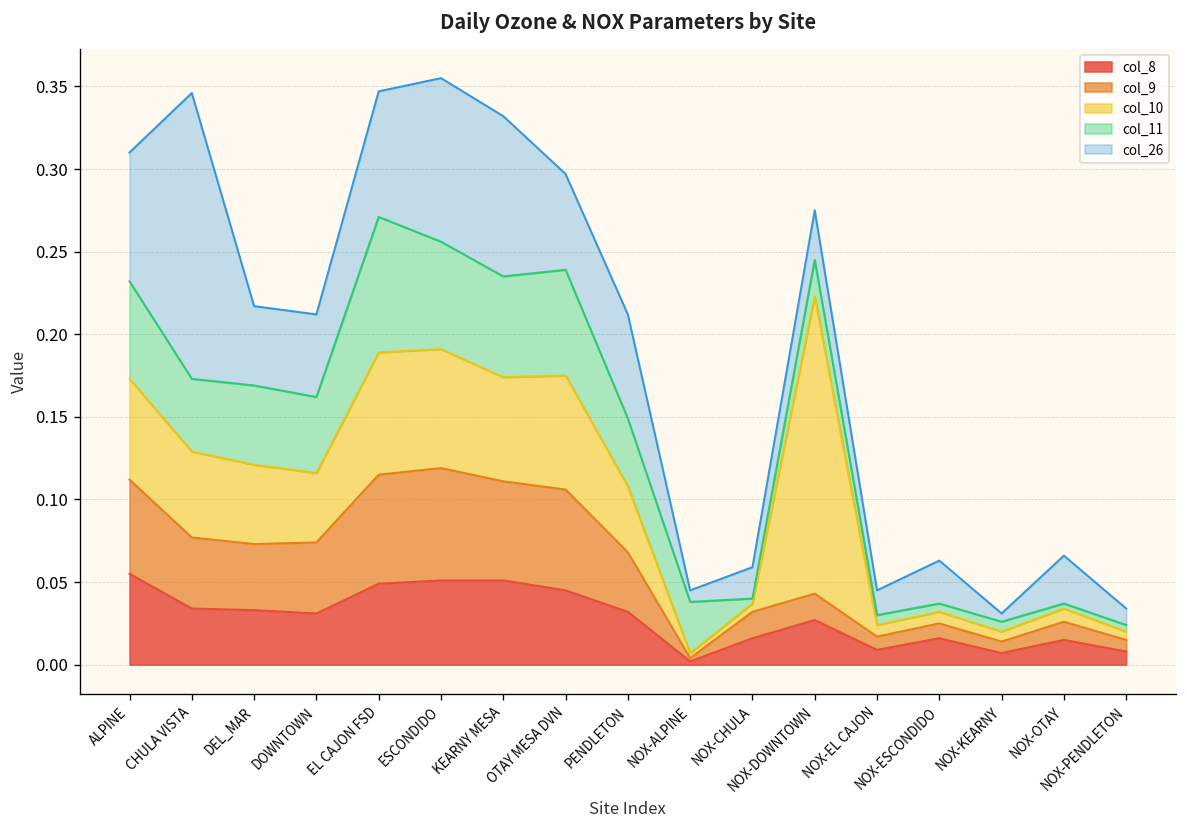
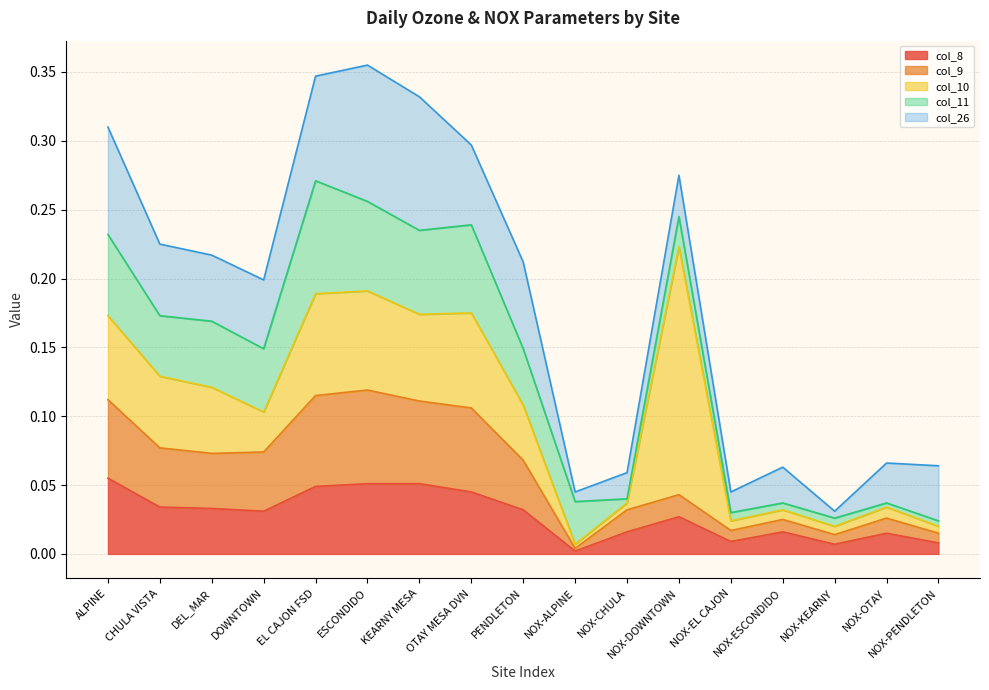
  {
    "col_10": {
      "ALPINE": 0.061,
      "CHULA VISTA": 0.052,
      "DEL_MAR": 0.048,
-     "DOWNTOWN": 0.042,
+     "DOWNTOWN": 0.029,
      "EL CAJON FSD": 0.074,
      "ESCONDIDO": 0.072,
      "KEARNY MESA": 0.063,
      "OTAY MESA DVN": 0.069,
      "PENDLETON": 0.040,
      "NOX-ALPINE": 0.003,
      "NOX-CHULA": 0.005,
      "NOX-DOWNTOWN": 0.180,
      "NOX-EL CAJON": 0.007,
      "NOX-ESCONDIDO": 0.007,
      "NOX-KEARNY": 0.006,
      "NOX-OTAY": 0.008,
      "NOX-PENDLETON": 0.005
    },
    "col_11": {
      "ALPINE": 0.059,
      "CHULA VISTA": 0.044,
      "DEL_MAR": 0.048,
      "DOWNTOWN": 0.046,
      "EL CAJON FSD": 0.082,
      "ESCONDIDO": 0.065,
      "KEARNY MESA": 0.061,
      "OTAY MESA DVN": 0.064,
      "PENDLETON": 0.041,
      "NOX-ALPINE": 0.031,
      "NOX-CHULA": 0.003,
      "NOX-DOWNTOWN": 0.022,
      "NOX-EL CAJON": 0.006,
      "NOX-ESCONDIDO": 0.005,
      "NOX-KEARNY": 0.006,
      "NOX-OTAY": 0.003,
      "NOX-PENDLETON": 0.004
    },
    "col_26": {
      "ALPINE": 0.078,
-     "CHULA VISTA": 0.173,
+     "CHULA VISTA": 0.052,
      "DEL_MAR": 0.048,
      "DOWNTOWN": 0.050,
      "EL CAJON FSD": 0.076,
      "ESCONDIDO": 0.099,
      "KEARNY MESA": 0.097,
      "OTAY MESA DVN": 0.058,
      "PENDLETON": 0.063,
      "NOX-ALPINE": 0.007,
      "NOX-CHULA": 0.019,
      "NOX-DOWNTOWN": 0.030,
      "NOX-EL CAJON": 0.015,
      "NOX-ESCONDIDO": 0.026,
      "NOX-KEARNY": 0.005,
      "NOX-OTAY": 0.029,
-     "NOX-PENDLETON": 0.01
+     "NOX-PENDLETON": 0.04
    }
  }
